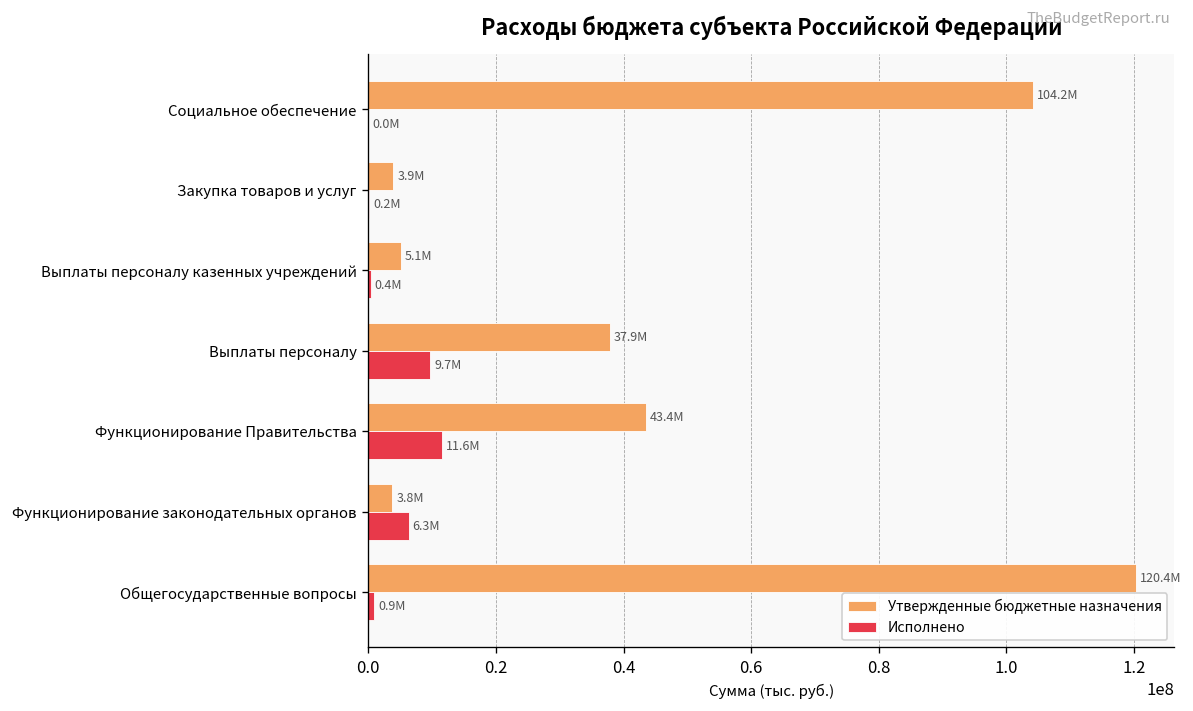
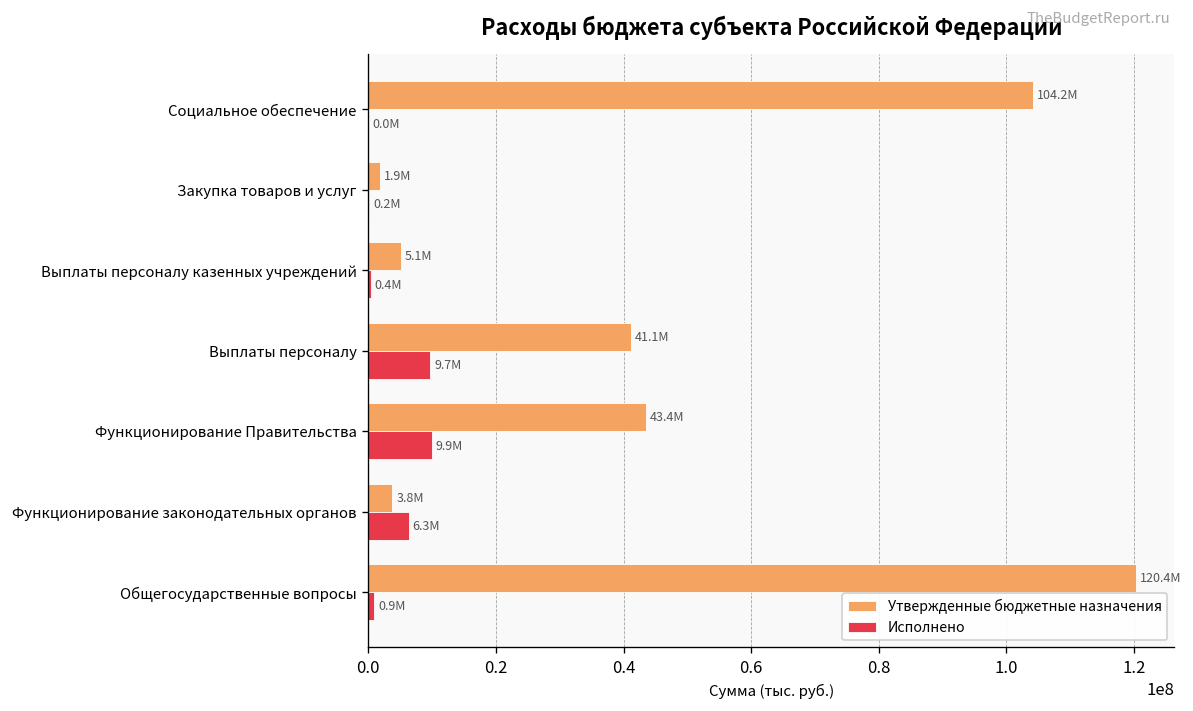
  {
    "Утвержденные бюджетные назначения": {
      "Социальное обеспечение": "104.2M",
-     "Закупка товаров и услуг": "3.9M",
+     "Закупка товаров и услуг": "1.9M",
      "Выплаты персоналу казенных учреждений": "5.1M",
-     "Выплаты персоналу": "37.9M",
+     "Выплаты персоналу": "41.1M",
      "Функционирование Правительства": "43.4M",
      "Функционирование законодательных органов": "3.8M",
      "Общегосударственные вопросы": "120.4M"
    },
    "Исполнено": {
      "Закупка товаров и услуг": "0.2M",
      "Выплаты персоналу казенных учреждений": "0.4M",
      "Выплаты персоналу": "9.7M",
-     "Функционирование Правительства": "11.6M",
+     "Функционирование Правительства": "9.9M",
      "Функционирование законодательных органов": "6.3M",
      "Общегосударственные вопросы": "0.9M"
    }
  }
